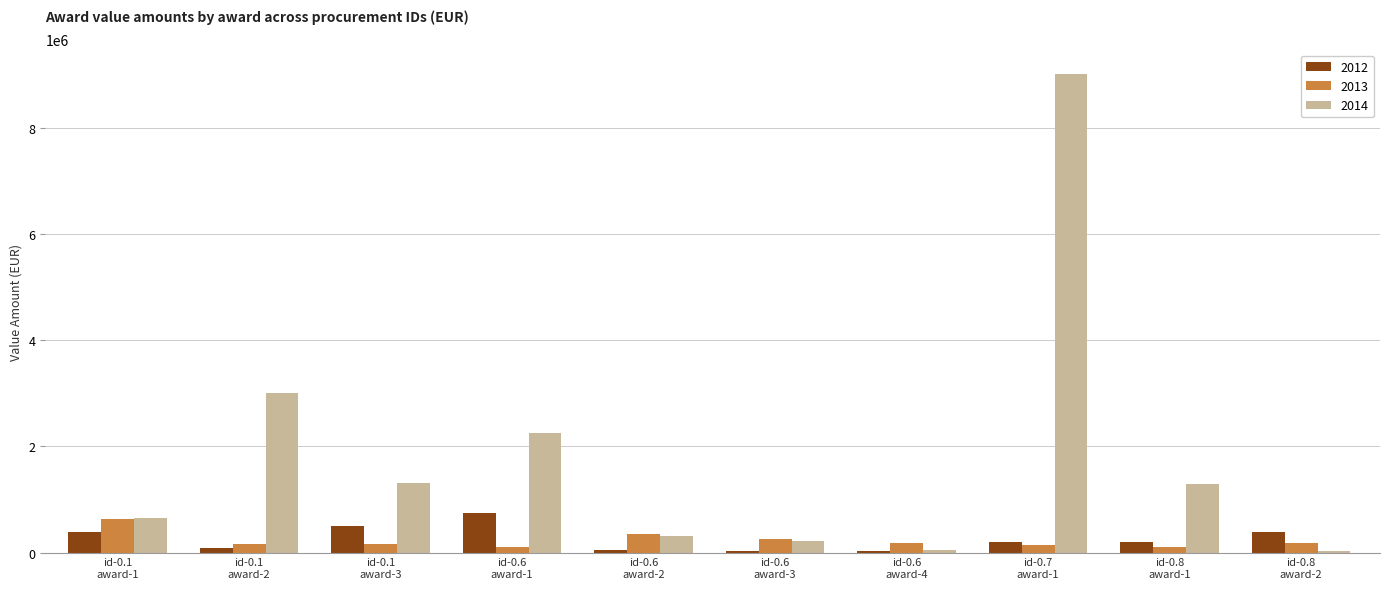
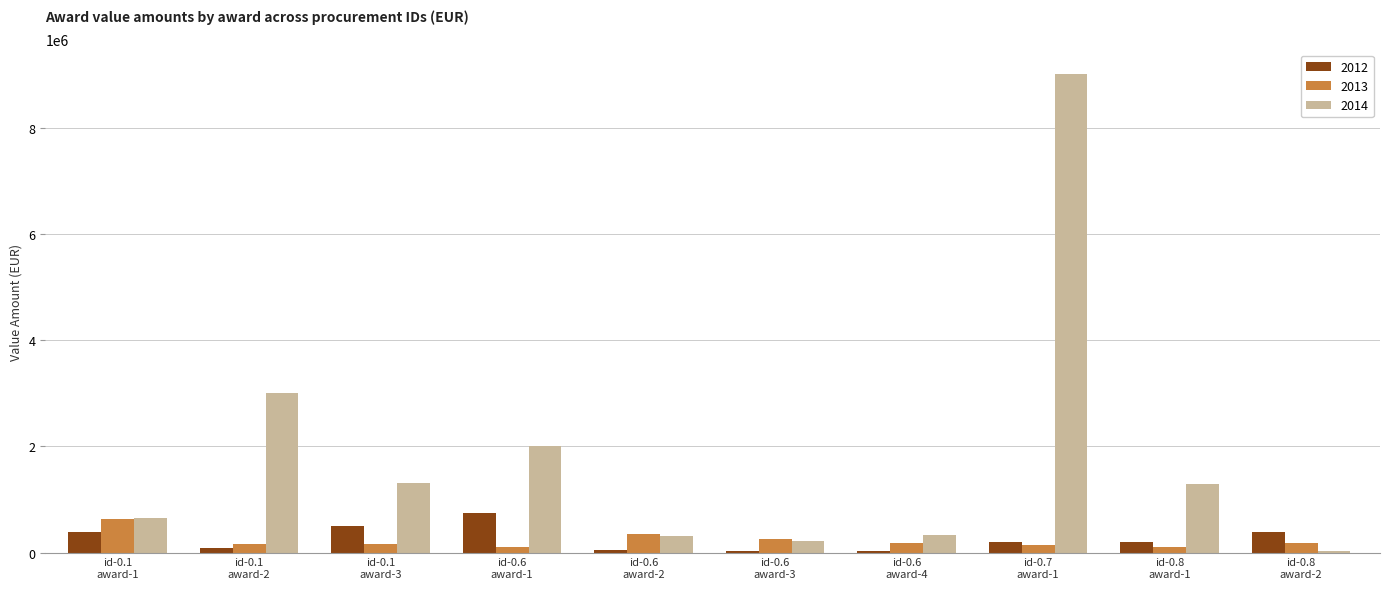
  {
    "2012": {
      "id-0.1 award-1": 400000,
      "id-0.1 award-2": 100000,
      "id-0.1 award-3": 500000,
      "id-0.6 award-1": 700000,
      "id-0.7 award-1": 200000,
      "id-0.8 award-1": 200000,
      "id-0.8 award-2": 400000
    },
    "2013": {
      "id-0.1 award-1": 600000,
      "id-0.1 award-2": 200000,
      "id-0.1 award-3": 200000,
      "id-0.6 award-1": 100000,
      "id-0.6 award-2": 300000,
      "id-0.6 award-3": 300000,
      "id-0.6 award-4": 200000,
      "id-0.7 award-1": 100000,
      "id-0.8 award-1": 100000,
      "id-0.8 award-2": 200000
    },
    "2014": {
      "id-0.1 award-1": 700000,
      "id-0.1 award-2": 3000000,
      "id-0.1 award-3": 1300000,
-     "id-0.6 award-1": 2200000,
+     "id-0.6 award-1": 2000000,
      "id-0.6 award-2": 300000,
      "id-0.6 award-3": 200000,
-     "id-0.6 award-4": 0,
+     "id-0.6 award-4": 300000,
      "id-0.7 award-1": 9000000,
      "id-0.8 award-1": 1300000
    }
  }
